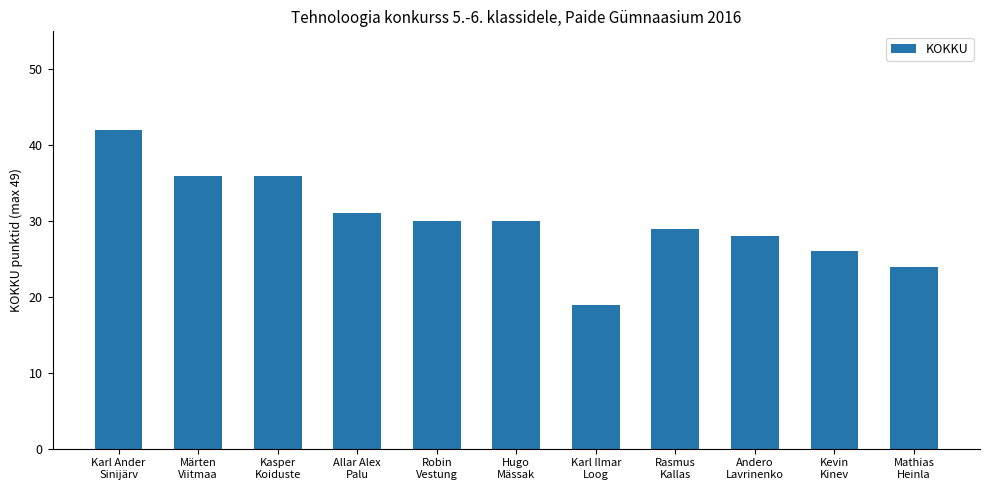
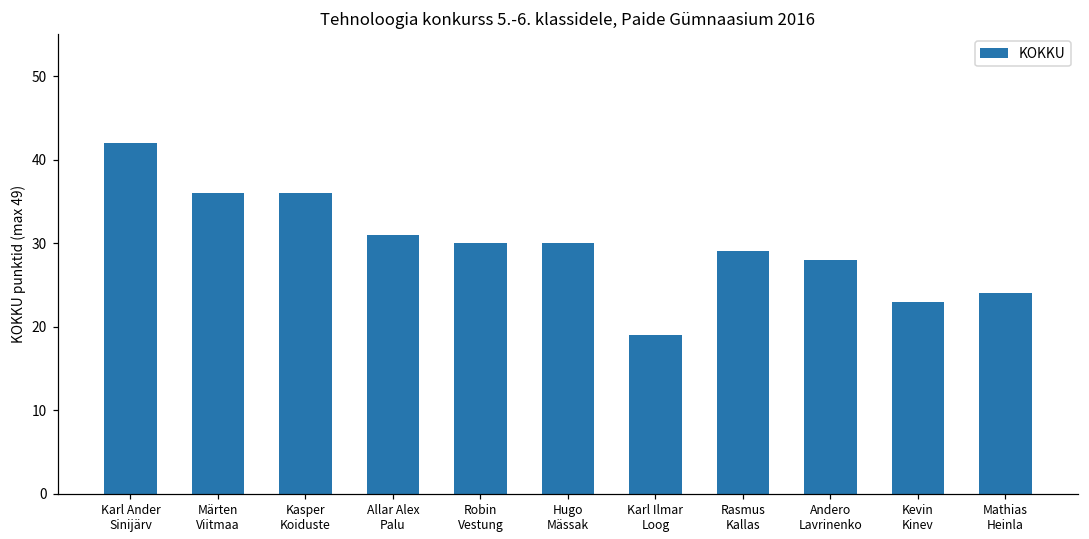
  {
    "Karl Ander Sinijärv": 42,
    "Märten Viitmaa": 36,
    "Kasper Koiduste": 36,
    "Allar Alex Palu": 31,
    "Robin Vestung": 30,
    "Hugo Mässak": 30,
    "Karl Ilmar Loog": 19,
    "Rasmus Kallas": 29,
    "Andero Lavrinenko": 28,
-   "Kevin Kinev": 26,
+   "Kevin Kinev": 23,
    "Mathias Heinla": 24
  }
